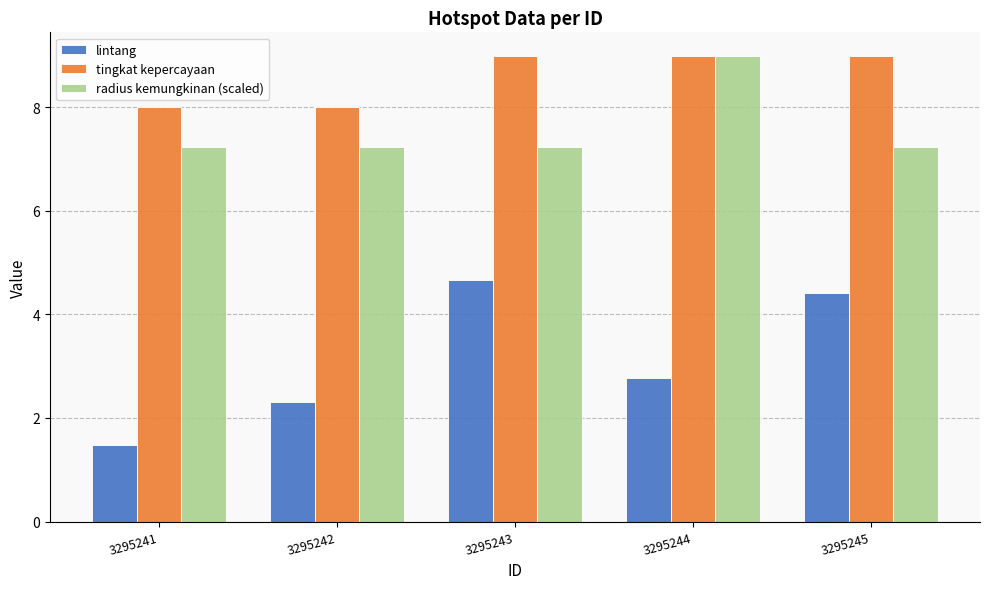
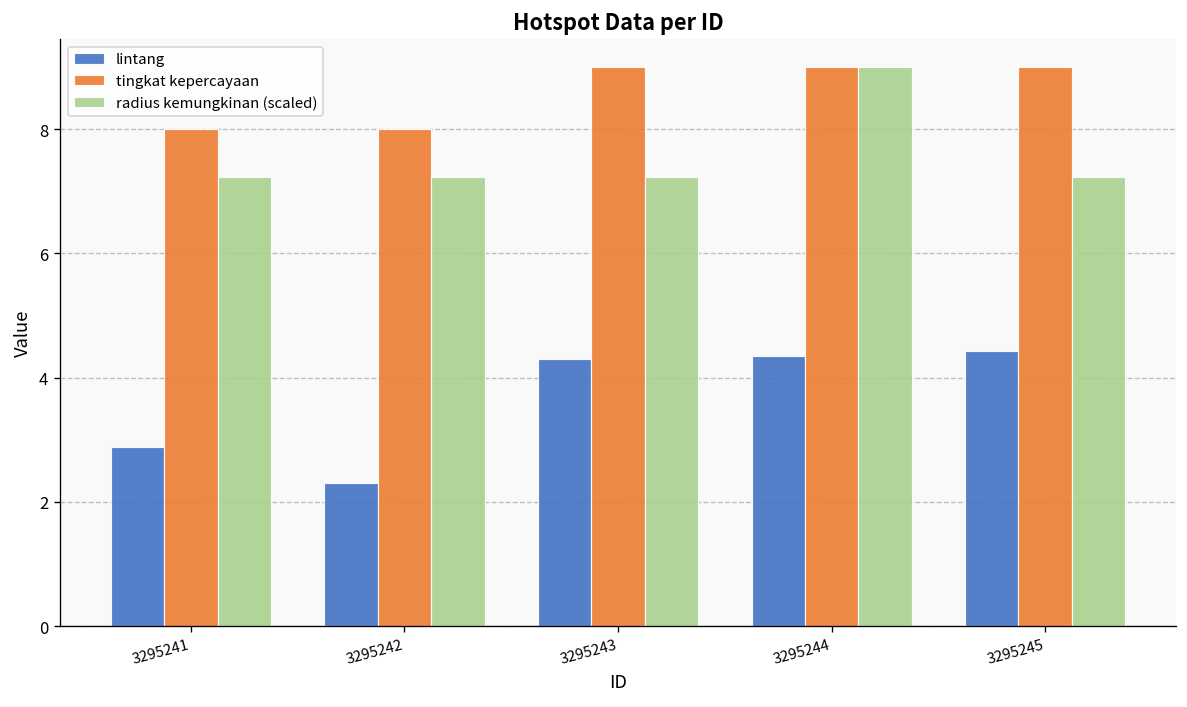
  {
    "lintang": {
-     "3295241": 1.5,
+     "3295241": 2.9,
      "3295242": 2.3,
-     "3295243": 4.7,
-     "3295244": 2.8,
+     "3295243": 4.3,
+     "3295244": 4.3,
      "3295245": 4.4
    },
    "tingkat kepercayaan": {
      "3295241": 8.0,
      "3295242": 8.0,
      "3295243": 9.0,
      "3295244": 9.0,
      "3295245": 9.0
    },
    "radius kemungkinan (scaled)": {
      "3295241": 7.2,
      "3295242": 7.2,
      "3295243": 7.2,
      "3295244": 9.0,
      "3295245": 7.2
    }
  }
